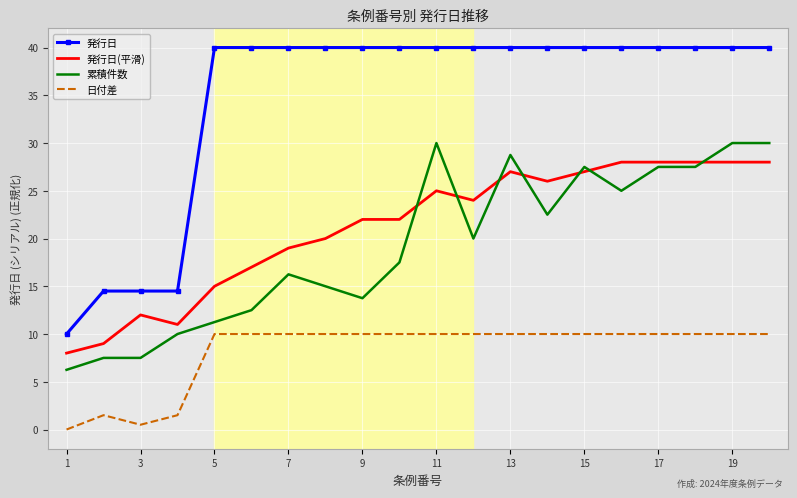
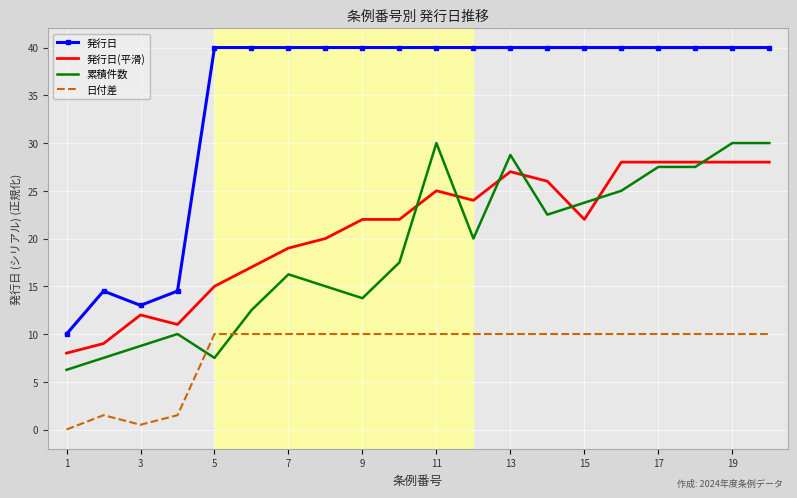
  {
    "発行日": {
      "1": 10,
-     "3": 15,
+     "3": 13,
      "5": 40,
      "7": 40,
      "9": 40,
      "11": 40,
      "13": 40,
      "15": 40,
      "17": 40,
      "19": 40
    },
    "発行日(平滑)": {
      "1": 8,
      "3": 12,
      "5": 15,
      "7": 19,
      "9": 22,
      "11": 25,
      "13": 27,
-     "15": 27,
+     "15": 22,
      "17": 28,
      "19": 28
    },
    "累積件数": {
      "1": 6,
-     "3": 8,
-     "5": 11,
+     "3": 9,
+     "5": 8,
      "7": 16,
      "9": 14,
      "11": 30,
      "13": 29,
-     "15": 28,
+     "15": 24,
      "17": 28,
      "19": 30
    },
    "日付差": {
      "1": 0,
      "3": 1,
      "5": 10,
      "7": 10,
      "9": 10,
      "11": 10,
      "13": 10,
      "15": 10,
      "17": 10,
      "19": 10
    }
  }
